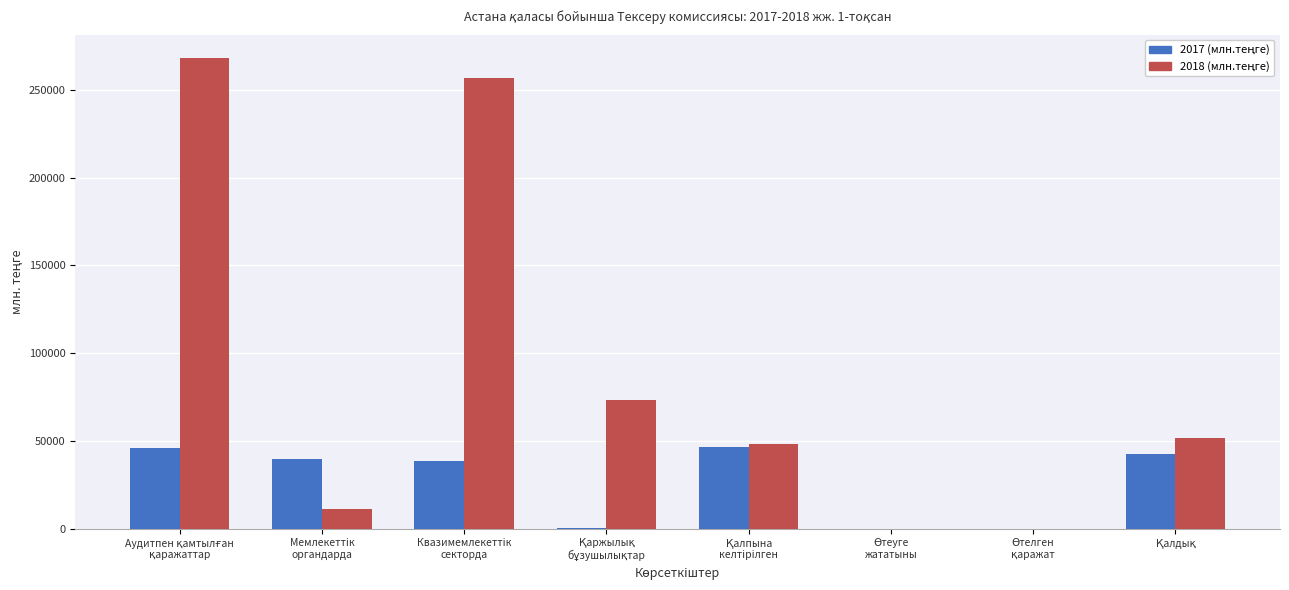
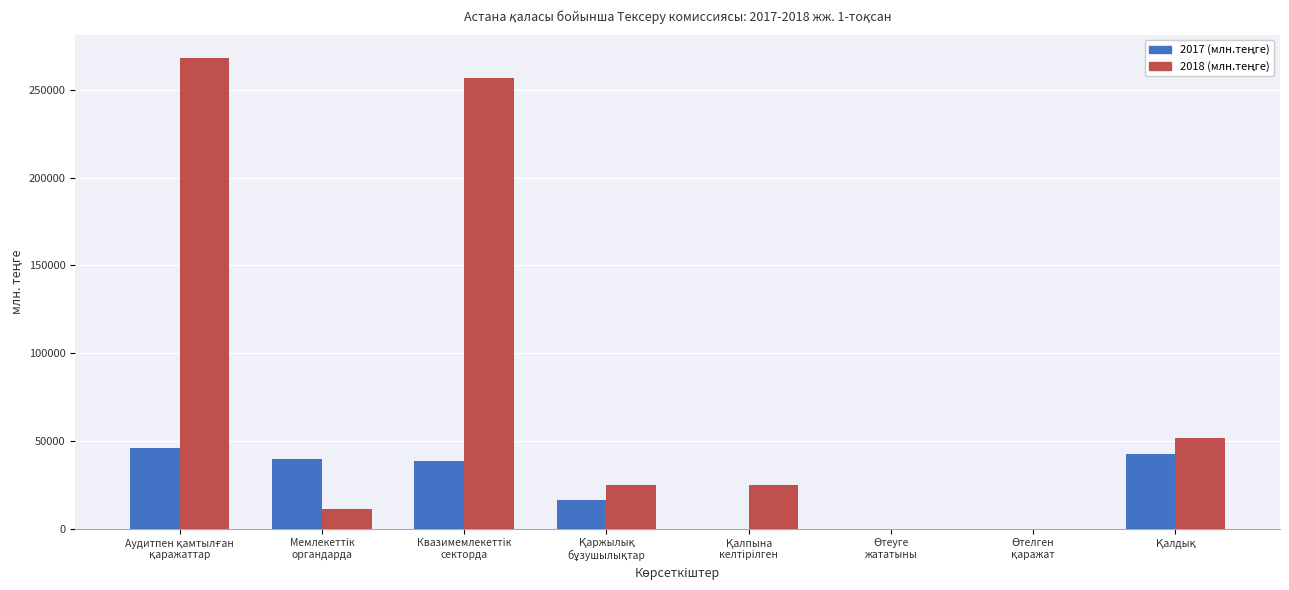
  {
    "2017 (млн.теңге)": {
      "Аудитпен қамтылған қаражаттар": 46000,
      "Мемлекеттік органдарда": 40000,
      "Квазимемлекеттік секторда": 39000,
-     "Қаржылық бұзушылықтар": 0,
-     "Қалпына келтірілген": 47000,
+     "Қаржылық бұзушылықтар": 17000,
+     "Қалпына келтірілген": 0,
      "Қалдық": 43000
    },
    "2018 (млн.теңге)": {
      "Аудитпен қамтылған қаражаттар": 268000,
      "Мемлекеттік органдарда": 11000,
      "Квазимемлекеттік секторда": 257000,
-     "Қаржылық бұзушылықтар": 73000,
-     "Қалпына келтірілген": 48000,
+     "Қаржылық бұзушылықтар": 25000,
+     "Қалпына келтірілген": 25000,
      "Қалдық": 52000
    }
  }
